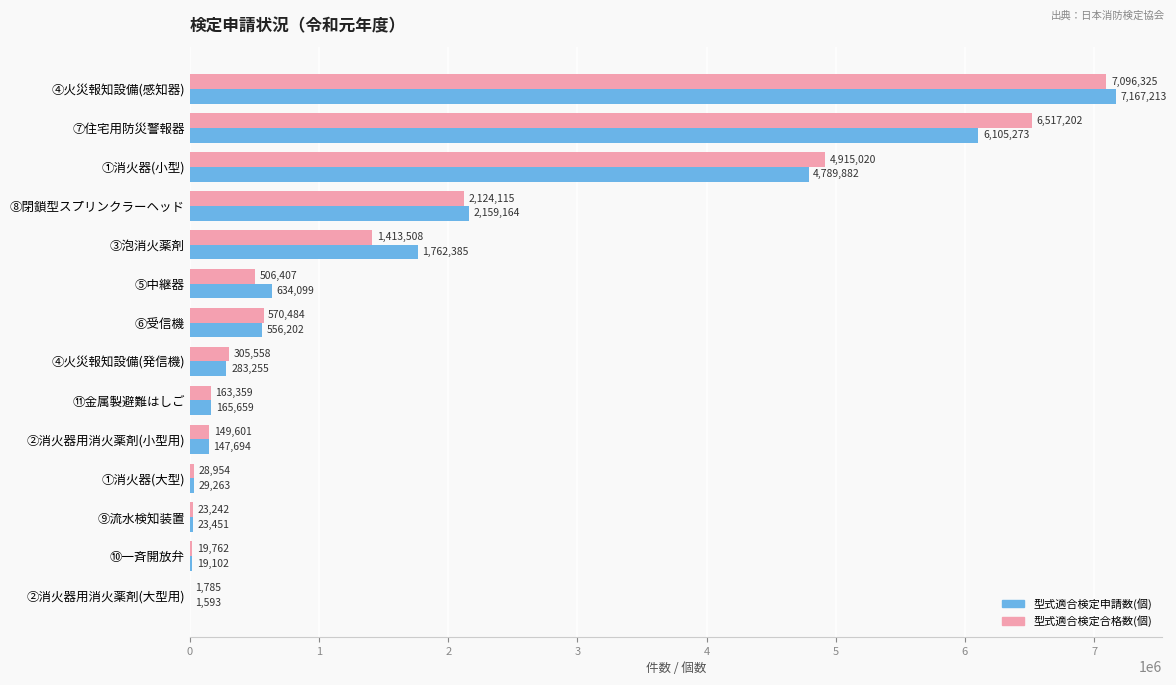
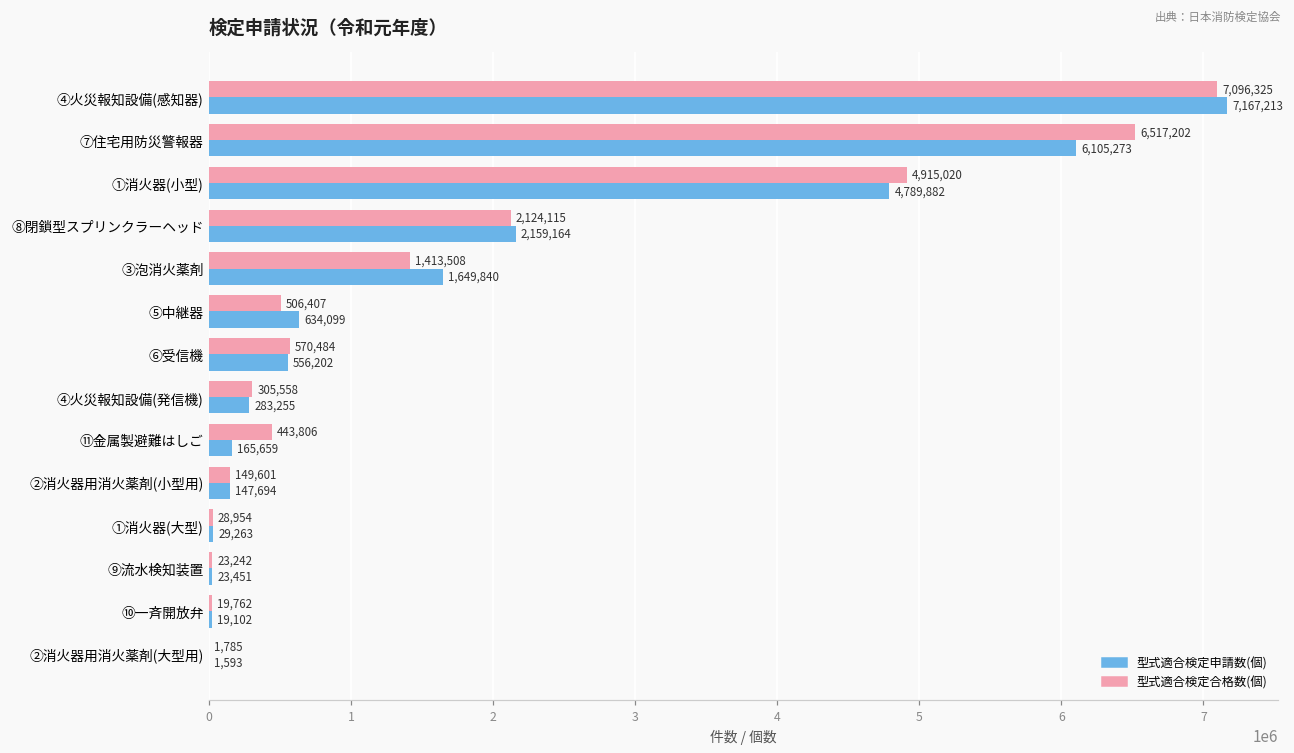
  {
    "型式適合検定申請数(個)": {
      "④火災報知設備(感知器)": "7,167,213",
      "⑦住宅用防災警報器": "6,105,273",
      "①消火器(小型)": "4,789,882",
      "⑧閉鎖型スプリンクラーヘッド": "2,159,164",
-     "③泡消火薬剤": "1,762,385",
+     "③泡消火薬剤": "1,649,840",
      "⑤中継器": "634,099",
      "⑥受信機": "556,202",
      "④火災報知設備(発信機)": "283,255",
      "⑪金属製避難はしご": "165,659",
      "②消火器用消火薬剤(小型用)": "147,694",
      "①消火器(大型)": "29,263",
      "⑨流水検知装置": "23,451",
      "⑩一斉開放弁": "19,102",
      "②消火器用消火薬剤(大型用)": "1,593"
    },
    "型式適合検定合格数(個)": {
      "④火災報知設備(感知器)": "7,096,325",
      "⑦住宅用防災警報器": "6,517,202",
      "①消火器(小型)": "4,915,020",
      "⑧閉鎖型スプリンクラーヘッド": "2,124,115",
      "③泡消火薬剤": "1,413,508",
      "⑤中継器": "506,407",
      "⑥受信機": "570,484",
      "④火災報知設備(発信機)": "305,558",
-     "⑪金属製避難はしご": "163,359",
+     "⑪金属製避難はしご": "443,806",
      "②消火器用消火薬剤(小型用)": "149,601",
      "①消火器(大型)": "28,954",
      "⑨流水検知装置": "23,242",
      "⑩一斉開放弁": "19,762",
      "②消火器用消火薬剤(大型用)": "1,785"
    }
  }
